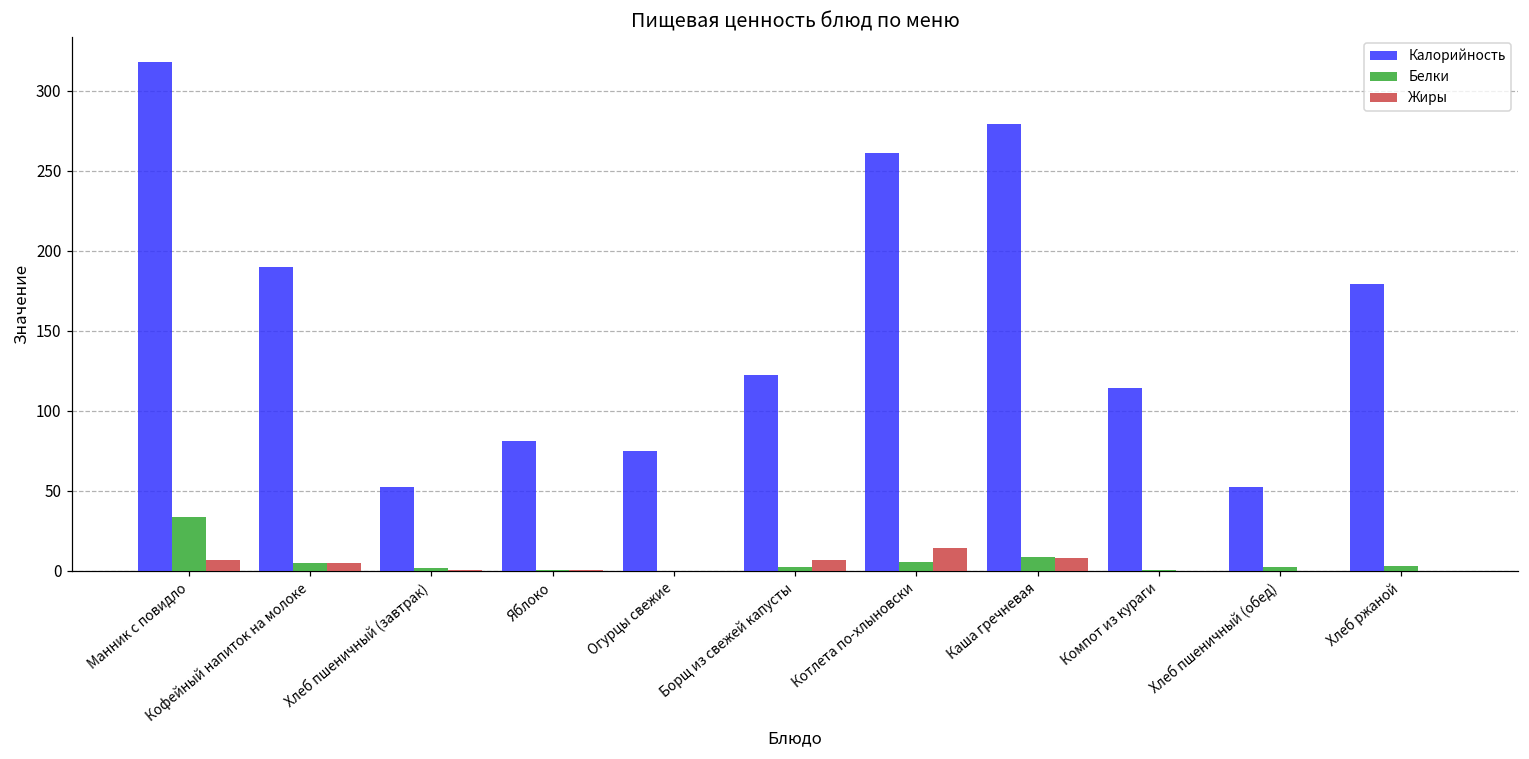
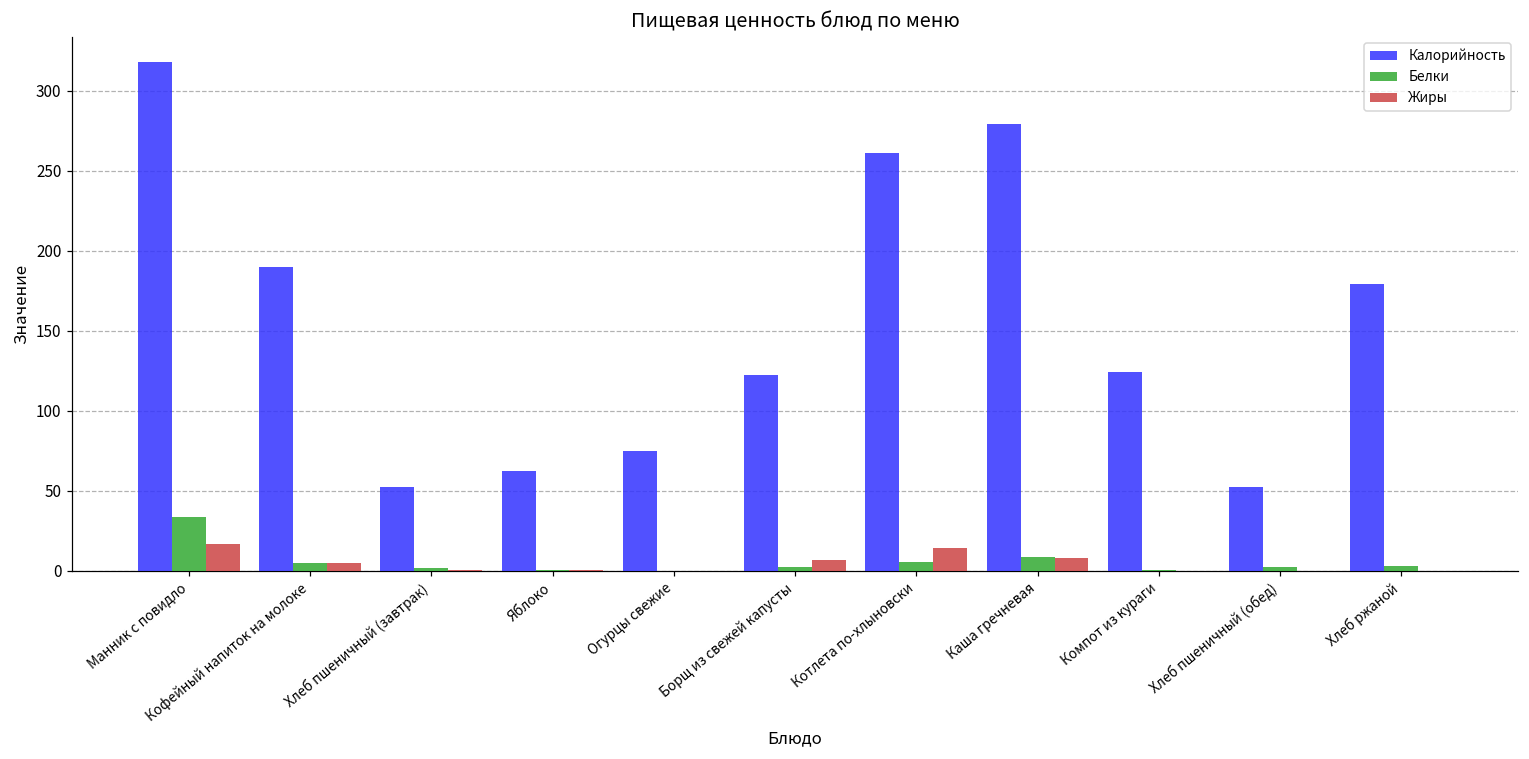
  {
    "Калорийность": {
      "Манник с повидло": 318,
      "Кофейный напиток на молоке": 190,
      "Хлеб пшеничный (завтрак)": 52,
-     "Яблоко": 81,
+     "Яблоко": 62,
      "Огурцы свежие": 75,
      "Борщ из свежей капусты": 122,
      "Котлета по-хлыновски": 261,
      "Каша гречневая": 279,
-     "Компот из кураги": 114,
+     "Компот из кураги": 124,
      "Хлеб пшеничный (обед)": 52,
      "Хлеб ржаной": 179
    },
    "Белки": {
      "Манник с повидло": 33,
      "Кофейный напиток на молоке": 5,
      "Огурцы свежие": 0,
      "Борщ из свежей капусты": 2,
      "Котлета по-хлыновски": 5,
      "Каша гречневая": 9,
      "Хлеб пшеничный (обед)": 2,
      "Хлеб ржаной": 3
    },
    "Жиры": {
-     "Манник с повидло": 7,
+     "Манник с повидло": 17,
      "Кофейный напиток на молоке": 5,
      "Огурцы свежие": 0,
      "Борщ из свежей капусты": 7,
      "Котлета по-хлыновски": 14,
      "Каша гречневая": 8,
      "Компот из кураги": 0,
      "Хлеб пшеничный (обед)": 0,
      "Хлеб ржаной": 0
    }
  }
